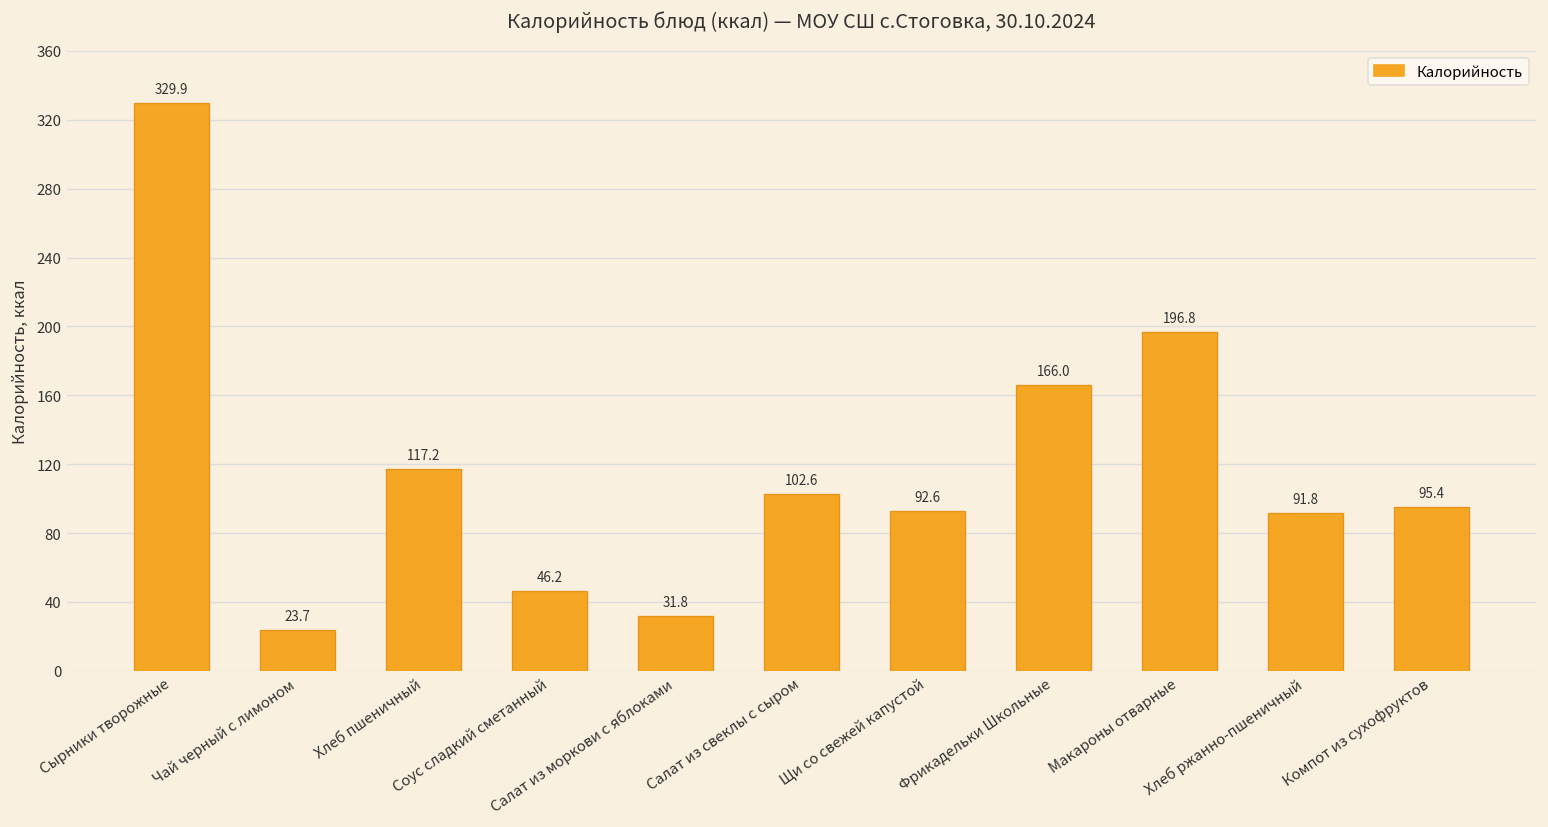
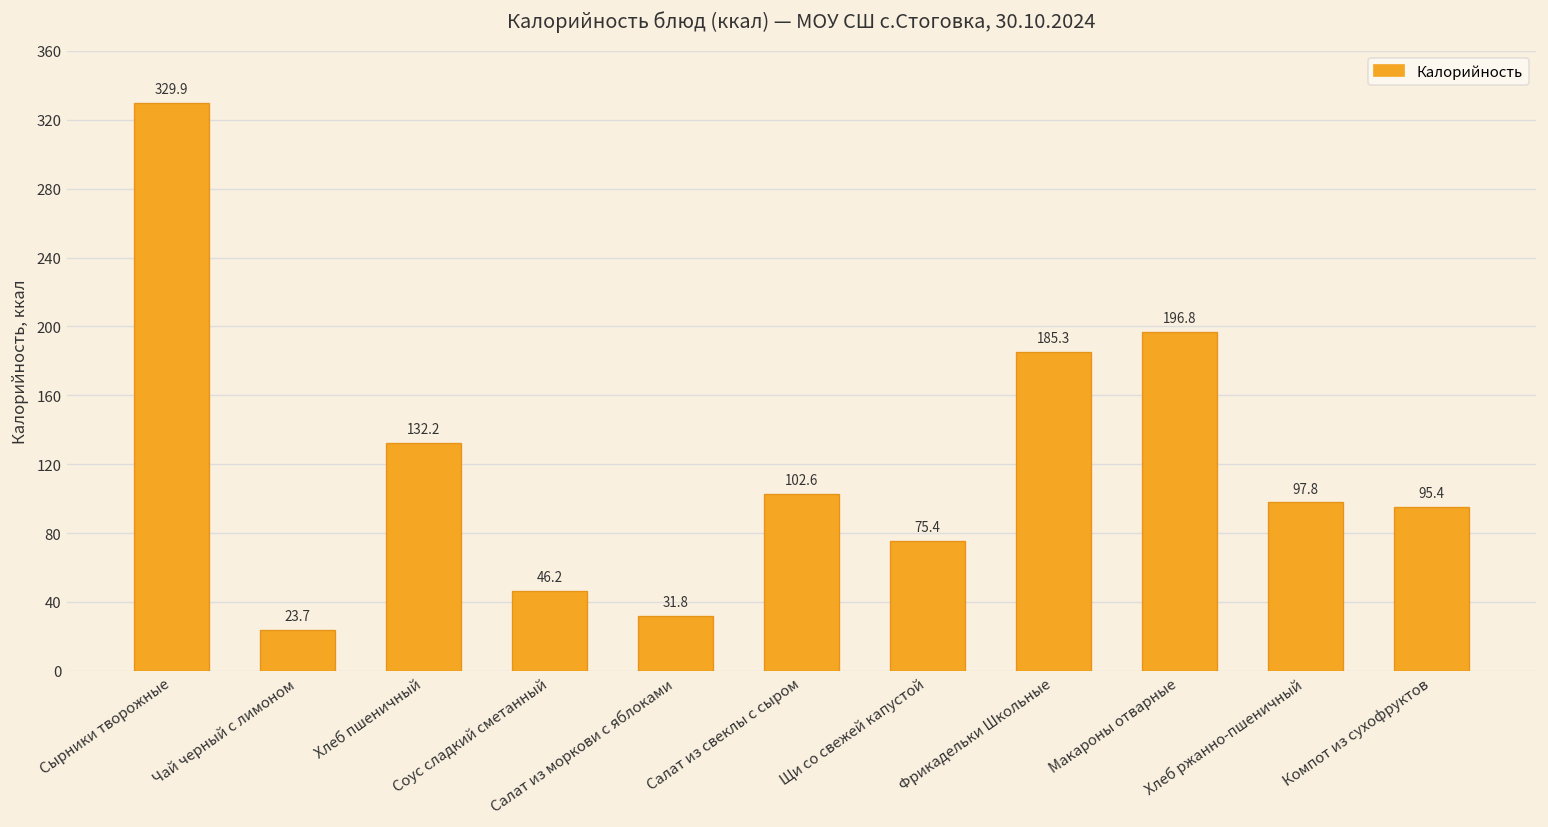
  {
    "Сырники творожные": 329.9,
    "Чай черный с лимоном": 23.7,
-   "Хлеб пшеничный": 117.2,
+   "Хлеб пшеничный": 132.2,
    "Соус сладкий сметанный": 46.2,
    "Салат из моркови с яблоками": 31.8,
    "Салат из свеклы с сыром": 102.6,
-   "Щи со свежей капустой": 92.6,
-   "Фрикадельки Школьные": 166.0,
+   "Щи со свежей капустой": 75.4,
+   "Фрикадельки Школьные": 185.3,
    "Макароны отварные": 196.8,
-   "Хлеб ржанно-пшеничный": 91.8,
+   "Хлеб ржанно-пшеничный": 97.8,
    "Компот из сухофруктов": 95.4
  }
